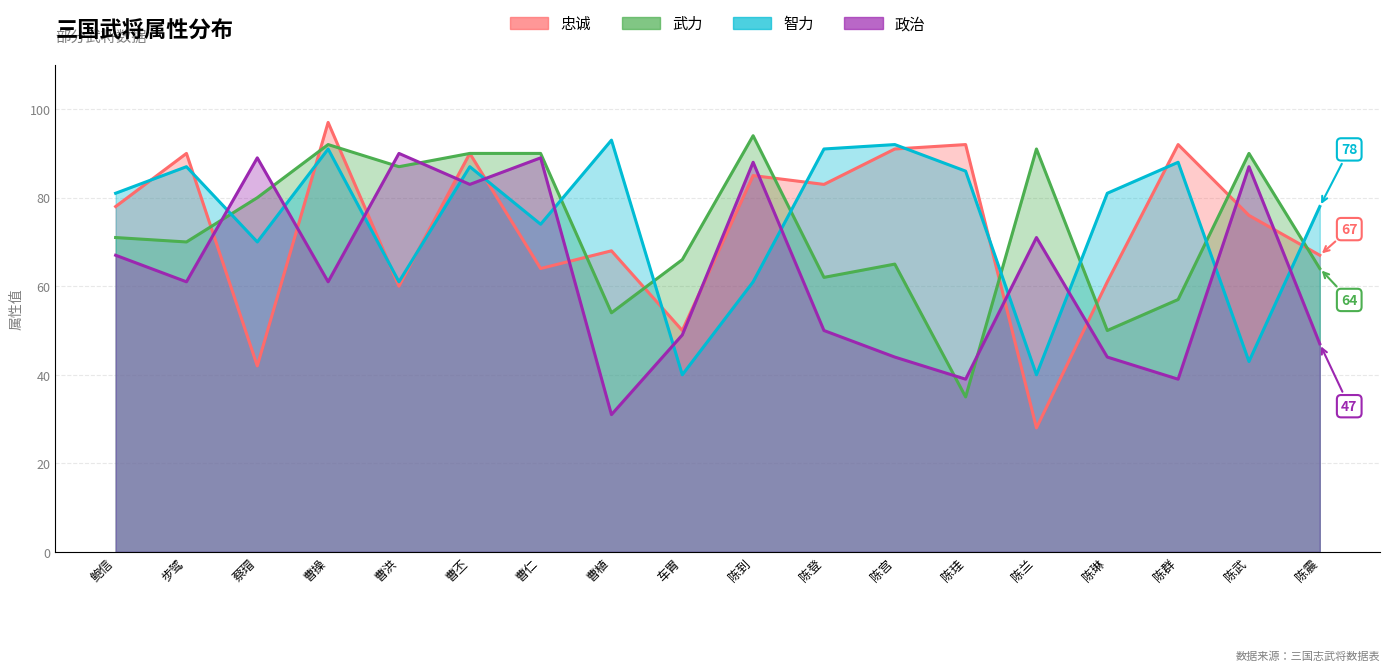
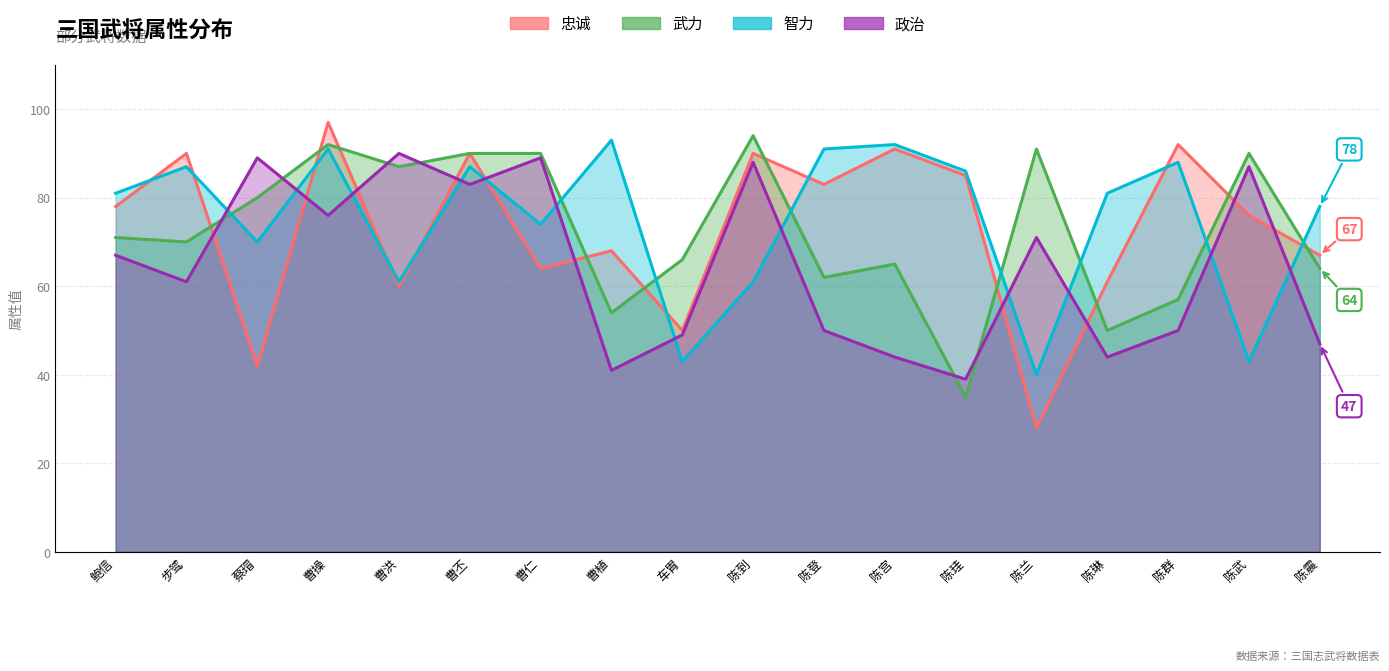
  {
    "忠诚": {
      "鲍信": 78,
      "步骘": 90,
      "蔡瑁": 42,
      "曹操": 97,
      "曹洪": 60,
      "曹仁": 64,
      "曹植": 68,
      "车胄": 50,
-     "陈到": 85,
+     "陈到": 90,
      "陈登": 83,
      "陈宫": 91,
-     "陈珪": 92,
+     "陈珪": 85,
      "陈兰": 28,
      "陈琳": 61,
      "陈群": 92,
      "陈武": 76
    },
    "武力": {
      "鲍信": 71,
      "步骘": 70,
      "蔡瑁": 80,
      "曹操": 92,
      "曹洪": 87,
      "曹仁": 90,
      "曹植": 54,
      "车胄": 66,
      "陈到": 94,
      "陈登": 62,
      "陈宫": 65,
      "陈珪": 35,
      "陈兰": 91,
      "陈琳": 50,
      "陈群": 57,
      "陈武": 90
    },
    "智力": {
      "鲍信": 81,
      "步骘": 87,
      "蔡瑁": 70,
      "曹操": 91,
      "曹洪": 61,
      "曹丕": 87,
      "曹仁": 74,
      "曹植": 93,
-     "车胄": 40,
+     "车胄": 43,
      "陈到": 61,
      "陈登": 91,
      "陈宫": 92,
      "陈珪": 86,
      "陈兰": 40,
      "陈琳": 81,
      "陈群": 88,
      "陈武": 43
    },
    "政治": {
      "鲍信": 67,
      "步骘": 61,
      "蔡瑁": 89,
-     "曹操": 61,
+     "曹操": 76,
      "曹洪": 90,
      "曹丕": 83,
      "曹仁": 89,
-     "曹植": 31,
+     "曹植": 41,
      "车胄": 49,
      "陈到": 88,
      "陈登": 50,
      "陈宫": 44,
      "陈珪": 39,
      "陈兰": 71,
      "陈琳": 44,
-     "陈群": 39,
+     "陈群": 50,
      "陈武": 87
    }
  }
